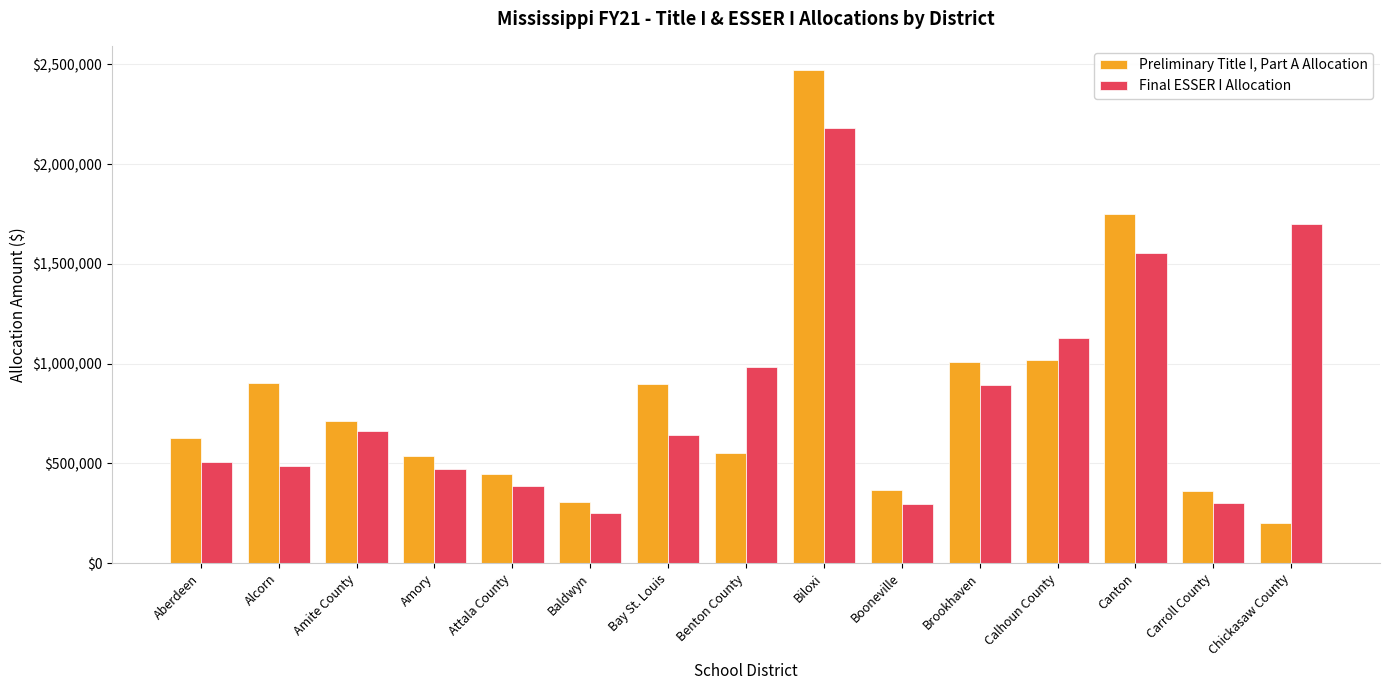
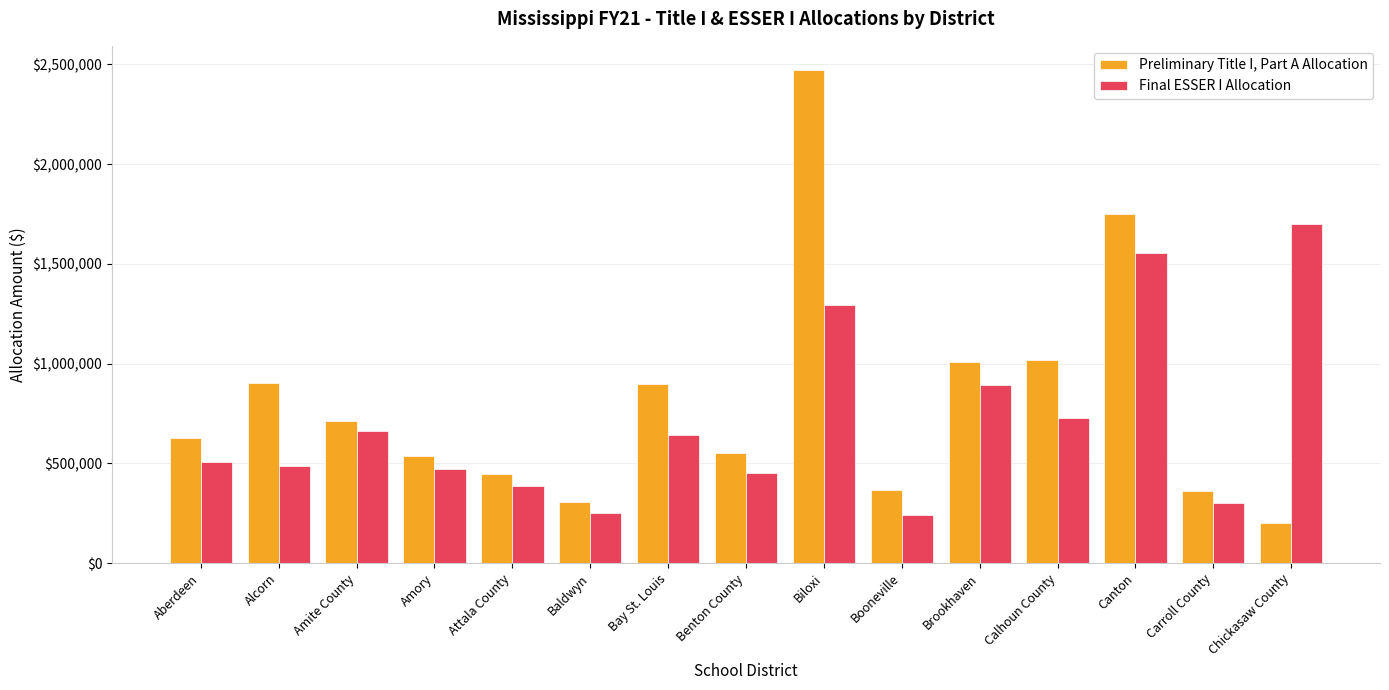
  {
    "Preliminary Title I, Part A Allocation": {
      "Aberdeen": "$620,000",
      "Alcorn": "$900,000",
      "Amite County": "$710,000",
      "Amory": "$540,000",
      "Attala County": "$450,000",
      "Baldwyn": "$310,000",
      "Bay St. Louis": "$900,000",
      "Benton County": "$550,000",
      "Biloxi": "$2,470,000",
      "Booneville": "$370,000",
      "Brookhaven": "$1,010,000",
      "Calhoun County": "$1,020,000",
      "Canton": "$1,750,000",
      "Carroll County": "$360,000",
      "Chickasaw County": "$200,000"
    },
    "Final ESSER I Allocation": {
      "Aberdeen": "$510,000",
      "Alcorn": "$490,000",
      "Amite County": "$660,000",
      "Amory": "$470,000",
      "Attala County": "$390,000",
      "Baldwyn": "$250,000",
      "Bay St. Louis": "$640,000",
-     "Benton County": "$990,000",
-     "Biloxi": "$2,180,000",
-     "Booneville": "$300,000",
+     "Benton County": "$450,000",
+     "Biloxi": "$1,290,000",
+     "Booneville": "$240,000",
      "Brookhaven": "$890,000",
-     "Calhoun County": "$1,130,000",
+     "Calhoun County": "$730,000",
      "Canton": "$1,560,000",
      "Carroll County": "$300,000",
      "Chickasaw County": "$1,700,000"
    }
  }
